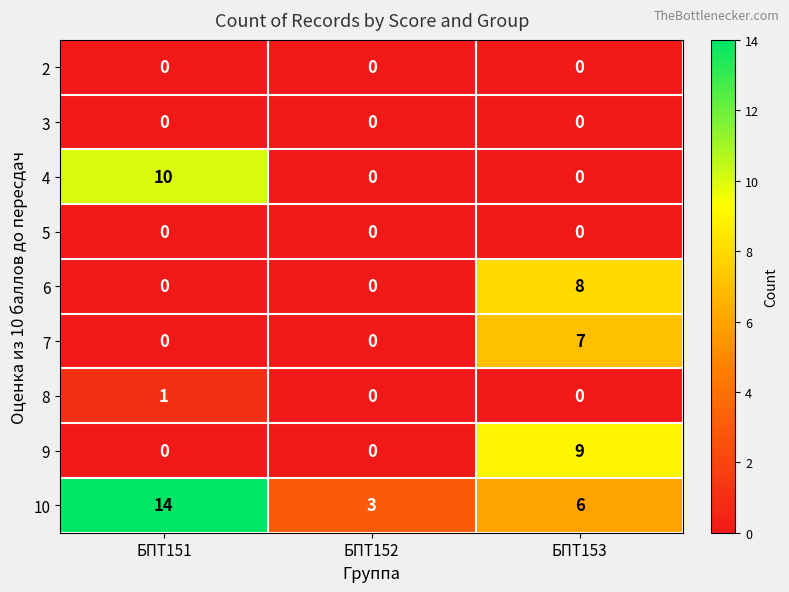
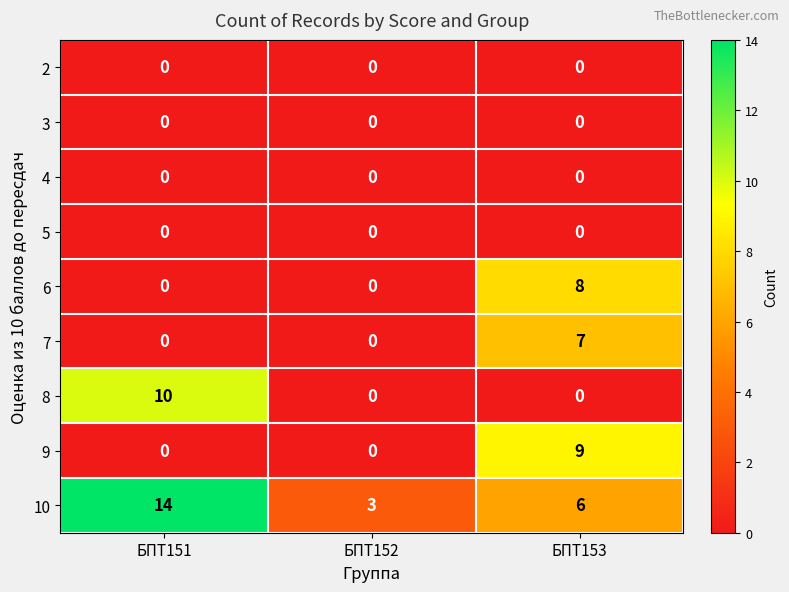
  {
    "2": {
      "БПТ151": 0,
      "БПТ152": 0,
      "БПТ153": 0
    },
    "3": {
      "БПТ151": 0,
      "БПТ152": 0,
      "БПТ153": 0
    },
    "4": {
-     "БПТ151": 10,
+     "БПТ151": 0,
      "БПТ152": 0,
      "БПТ153": 0
    },
    "5": {
      "БПТ151": 0,
      "БПТ152": 0,
      "БПТ153": 0
    },
    "6": {
      "БПТ151": 0,
      "БПТ152": 0,
      "БПТ153": 8
    },
    "7": {
      "БПТ151": 0,
      "БПТ152": 0,
      "БПТ153": 7
    },
    "8": {
-     "БПТ151": 1,
+     "БПТ151": 10,
      "БПТ152": 0,
      "БПТ153": 0
    },
    "9": {
      "БПТ151": 0,
      "БПТ152": 0,
      "БПТ153": 9
    },
    "10": {
      "БПТ151": 14,
      "БПТ152": 3,
      "БПТ153": 6
    }
  }
